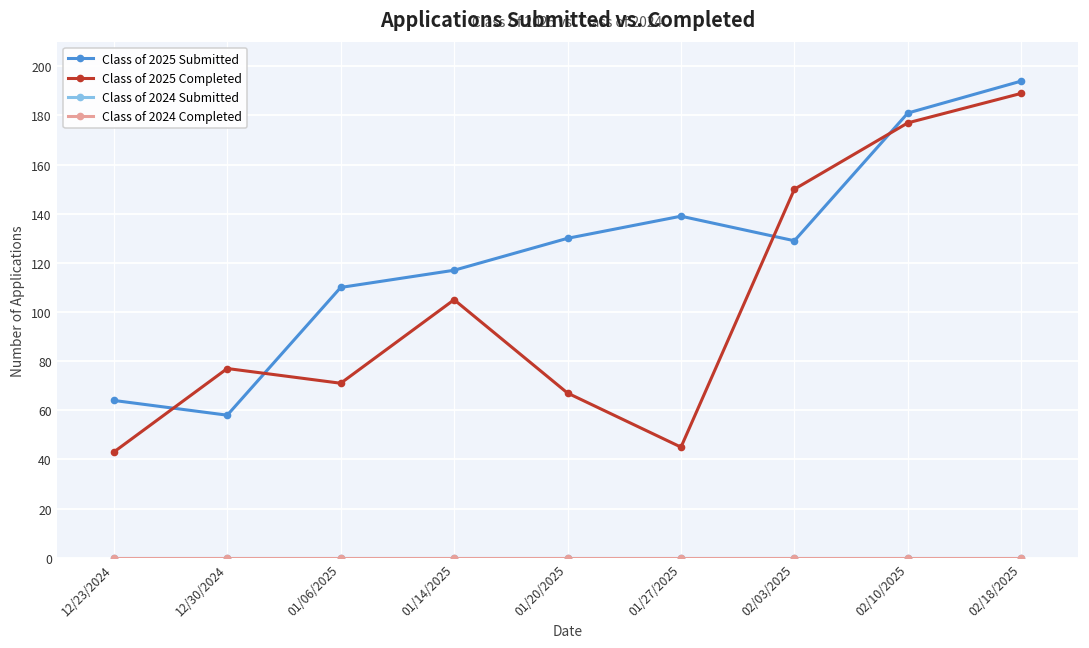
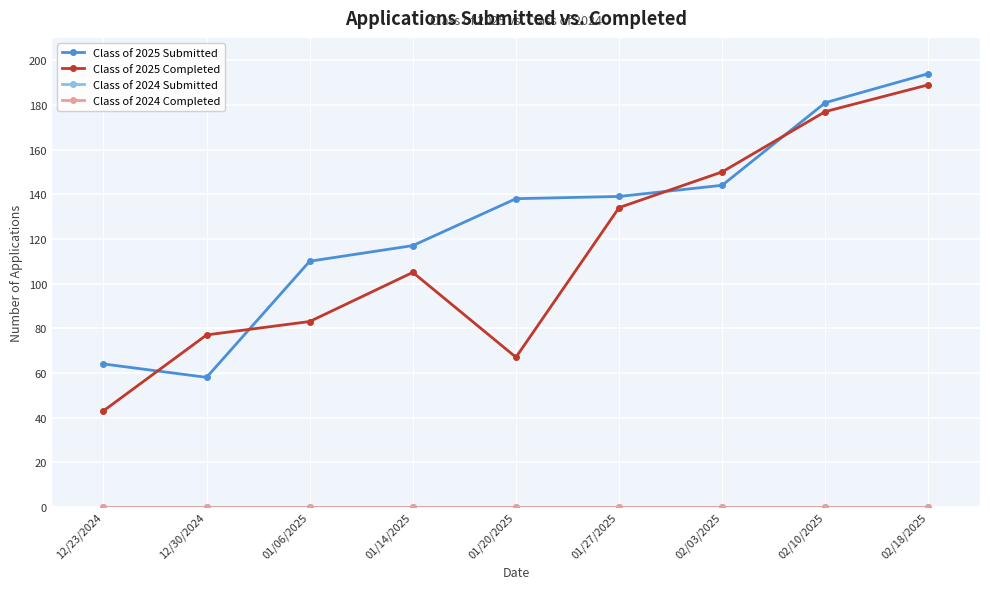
  {
    "Class of 2025 Submitted": {
      "12/23/2024": 64,
      "12/30/2024": 58,
      "01/06/2025": 110,
      "01/14/2025": 117,
-     "01/20/2025": 130,
+     "01/20/2025": 138,
      "01/27/2025": 139,
-     "02/03/2025": 129,
+     "02/03/2025": 144,
      "02/10/2025": 181,
      "02/18/2025": 194
    },
    "Class of 2025 Completed": {
      "12/23/2024": 43,
      "12/30/2024": 77,
-     "01/06/2025": 71,
+     "01/06/2025": 83,
      "01/14/2025": 105,
      "01/20/2025": 67,
-     "01/27/2025": 45,
+     "01/27/2025": 134,
      "02/03/2025": 150,
      "02/10/2025": 177,
      "02/18/2025": 189
    },
    "Class of 2024 Completed": {
      "12/23/2024": 0,
      "12/30/2024": 0,
      "01/06/2025": 0,
      "01/14/2025": 0,
      "01/20/2025": 0,
      "01/27/2025": 0,
      "02/03/2025": 0,
      "02/10/2025": 0,
      "02/18/2025": 0
    }
  }
